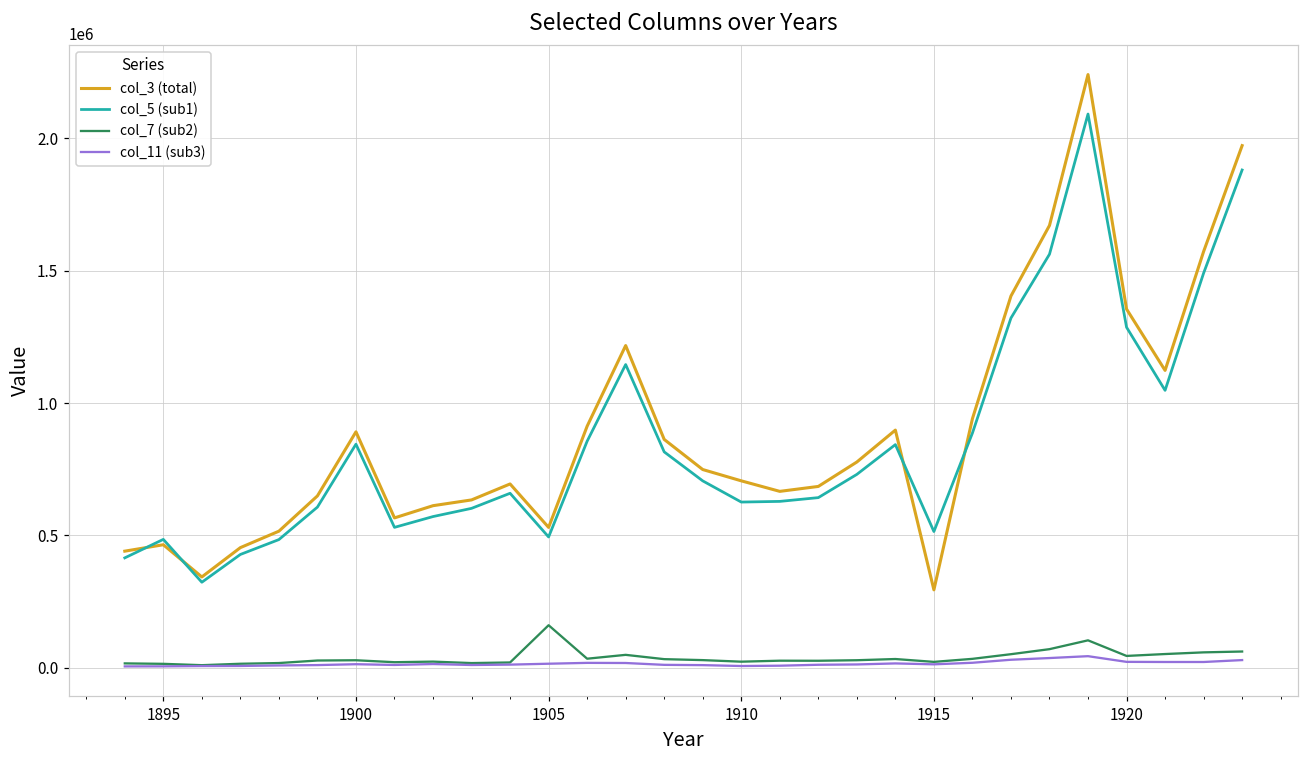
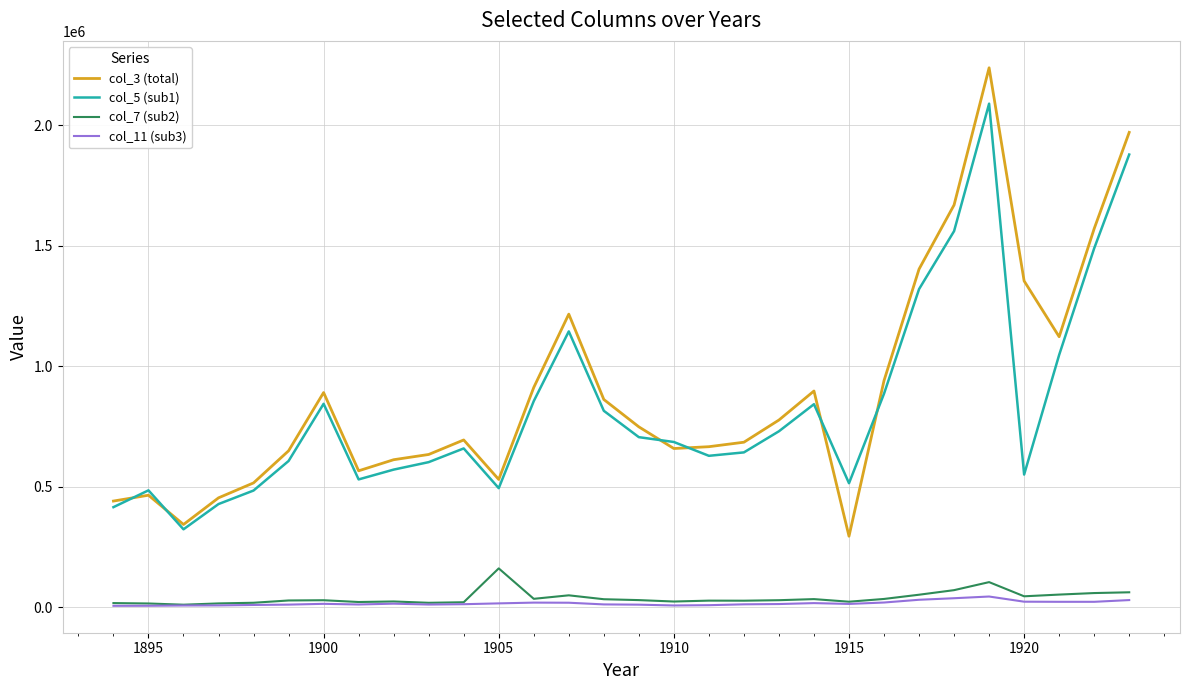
  {
    "col_3 (total)": {
      "1895": 470000,
      "1900": 890000,
      "1905": 530000,
-     "1910": 710000,
+     "1910": 660000,
      "1915": 290000,
      "1920": 1350000
    },
    "col_5 (sub1)": {
      "1895": 490000,
      "1900": 840000,
      "1905": 490000,
-     "1910": 630000,
+     "1910": 690000,
      "1915": 510000,
-     "1920": 1290000
+     "1920": 550000
    },
    "col_7 (sub2)": {
      "1900": 30000,
      "1905": 160000,
      "1910": 20000,
      "1920": 50000
    },
    "col_11 (sub3)": {
      "1900": 10000,
      "1905": 20000,
      "1910": 10000,
      "1920": 20000
    }
  }
